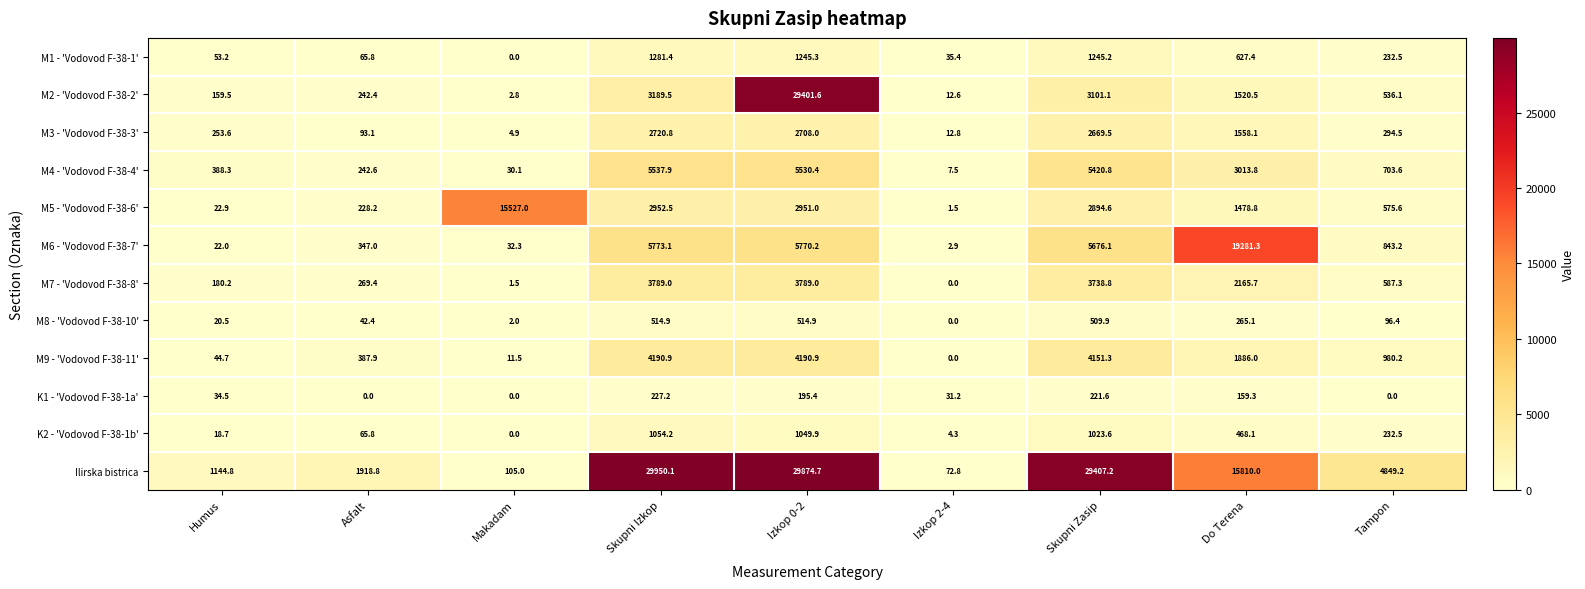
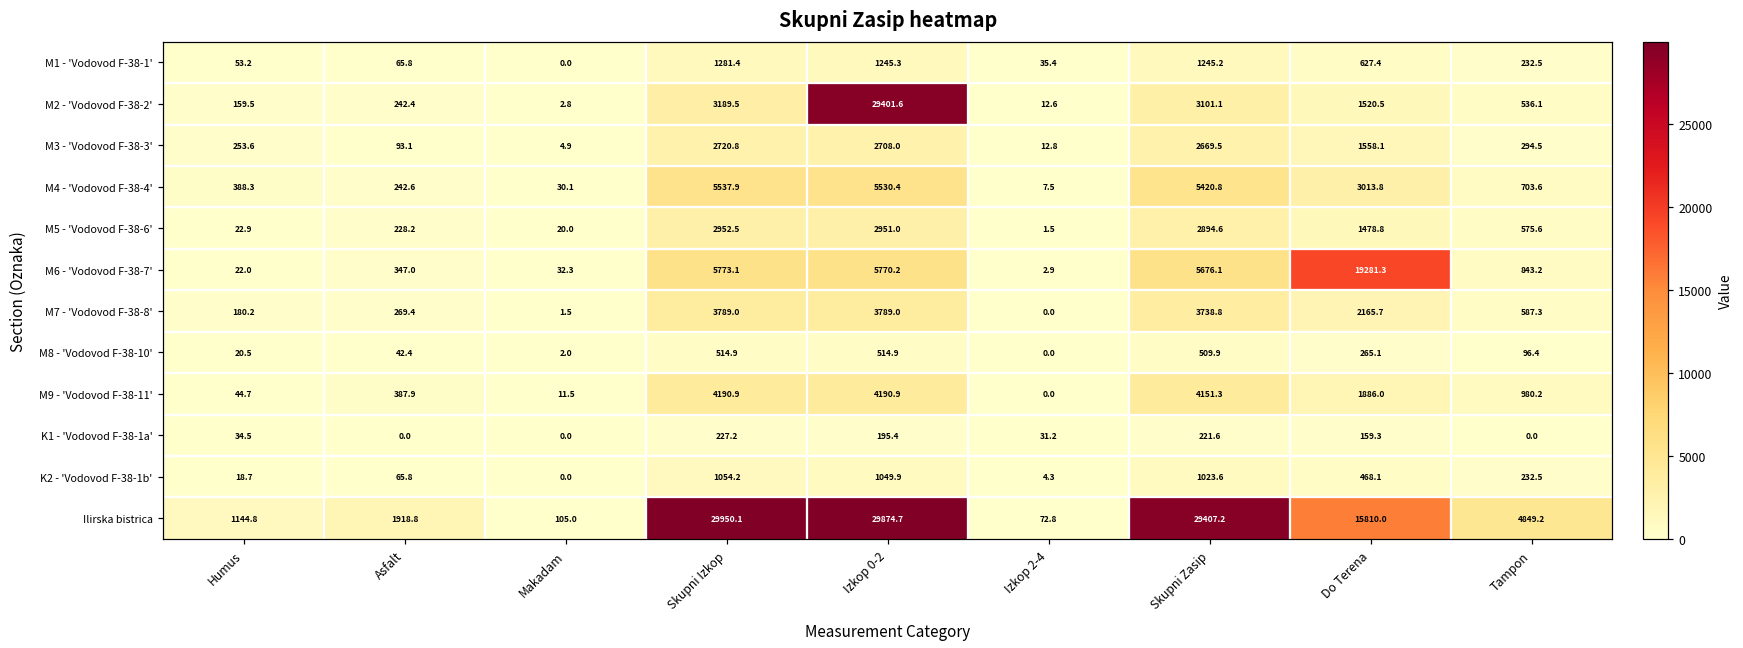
  {
    "M1 - 'Vodovod F-38-1'": {
      "Humus": 53.2,
      "Asfalt": 65.8,
      "Makadam": 0.0,
      "Skupni Izkop": 1281.4,
      "Izkop 0-2": 1245.3,
      "Izkop 2-4": 35.4,
      "Skupni Zasip": 1245.2,
      "Do Terena": 627.4,
      "Tampon": 232.5
    },
    "M2 - 'Vodovod F-38-2'": {
      "Humus": 159.5,
      "Asfalt": 242.4,
      "Makadam": 2.8,
      "Skupni Izkop": 3189.5,
      "Izkop 0-2": 29401.6,
      "Izkop 2-4": 12.6,
      "Skupni Zasip": 3101.1,
      "Do Terena": 1520.5,
      "Tampon": 536.1
    },
    "M3 - 'Vodovod F-38-3'": {
      "Humus": 253.6,
      "Asfalt": 93.1,
      "Makadam": 4.9,
      "Skupni Izkop": 2720.8,
      "Izkop 0-2": 2708.0,
      "Izkop 2-4": 12.8,
      "Skupni Zasip": 2669.5,
      "Do Terena": 1558.1,
      "Tampon": 294.5
    },
    "M4 - 'Vodovod F-38-4'": {
      "Humus": 388.3,
      "Asfalt": 242.6,
      "Makadam": 30.1,
      "Skupni Izkop": 5537.9,
      "Izkop 0-2": 5530.4,
      "Izkop 2-4": 7.5,
      "Skupni Zasip": 5420.8,
      "Do Terena": 3013.8,
      "Tampon": 703.6
    },
    "M5 - 'Vodovod F-38-6'": {
      "Humus": 22.9,
      "Asfalt": 228.2,
-     "Makadam": 15527.0,
+     "Makadam": 20.0,
      "Skupni Izkop": 2952.5,
      "Izkop 0-2": 2951.0,
      "Izkop 2-4": 1.5,
      "Skupni Zasip": 2894.6,
      "Do Terena": 1478.8,
      "Tampon": 575.6
    },
    "M6 - 'Vodovod F-38-7'": {
      "Humus": 22.0,
      "Asfalt": 347.0,
      "Makadam": 32.3,
      "Skupni Izkop": 5773.1,
      "Izkop 0-2": 5770.2,
      "Izkop 2-4": 2.9,
      "Skupni Zasip": 5676.1,
      "Do Terena": 19281.3,
      "Tampon": 843.2
    },
    "M7 - 'Vodovod F-38-8'": {
      "Humus": 180.2,
      "Asfalt": 269.4,
      "Makadam": 1.5,
      "Skupni Izkop": 3789.0,
      "Izkop 0-2": 3789.0,
      "Izkop 2-4": 0.0,
      "Skupni Zasip": 3738.8,
      "Do Terena": 2165.7,
      "Tampon": 587.3
    },
    "M8 - 'Vodovod F-38-10'": {
      "Humus": 20.5,
      "Asfalt": 42.4,
      "Makadam": 2.0,
      "Skupni Izkop": 514.9,
      "Izkop 0-2": 514.9,
      "Izkop 2-4": 0.0,
      "Skupni Zasip": 509.9,
      "Do Terena": 265.1,
      "Tampon": 96.4
    },
    "M9 - 'Vodovod F-38-11'": {
      "Humus": 44.7,
      "Asfalt": 387.9,
      "Makadam": 11.5,
      "Skupni Izkop": 4190.9,
      "Izkop 0-2": 4190.9,
      "Izkop 2-4": 0.0,
      "Skupni Zasip": 4151.3,
      "Do Terena": 1886.0,
      "Tampon": 980.2
    },
    "K1 - 'Vodovod F-38-1a'": {
      "Humus": 34.5,
      "Asfalt": 0.0,
      "Makadam": 0.0,
      "Skupni Izkop": 227.2,
      "Izkop 0-2": 195.4,
      "Izkop 2-4": 31.2,
      "Skupni Zasip": 221.6,
      "Do Terena": 159.3,
      "Tampon": 0.0
    },
    "K2 - 'Vodovod F-38-1b'": {
      "Humus": 18.7,
      "Asfalt": 65.8,
      "Makadam": 0.0,
      "Skupni Izkop": 1054.2,
      "Izkop 0-2": 1049.9,
      "Izkop 2-4": 4.3,
      "Skupni Zasip": 1023.6,
      "Do Terena": 468.1,
      "Tampon": 232.5
    },
    "Ilirska bistrica": {
      "Humus": 1144.8,
      "Asfalt": 1918.8,
      "Makadam": 105.0,
      "Skupni Izkop": 29950.1,
      "Izkop 0-2": 29874.7,
      "Izkop 2-4": 72.8,
      "Skupni Zasip": 29407.2,
      "Do Terena": 15810.0,
      "Tampon": 4849.2
    }
  }
